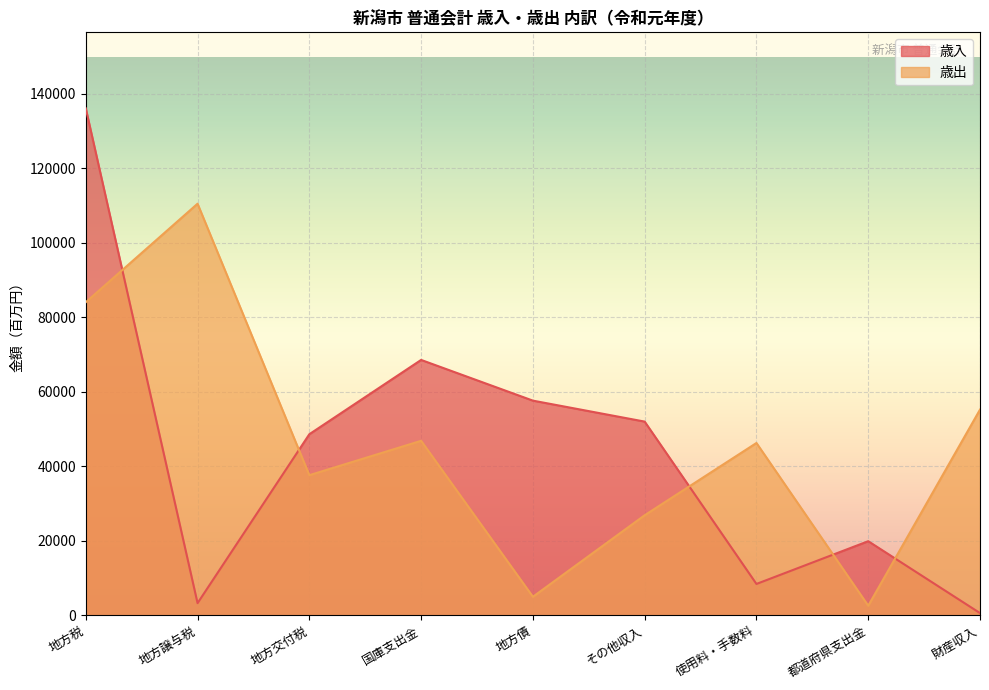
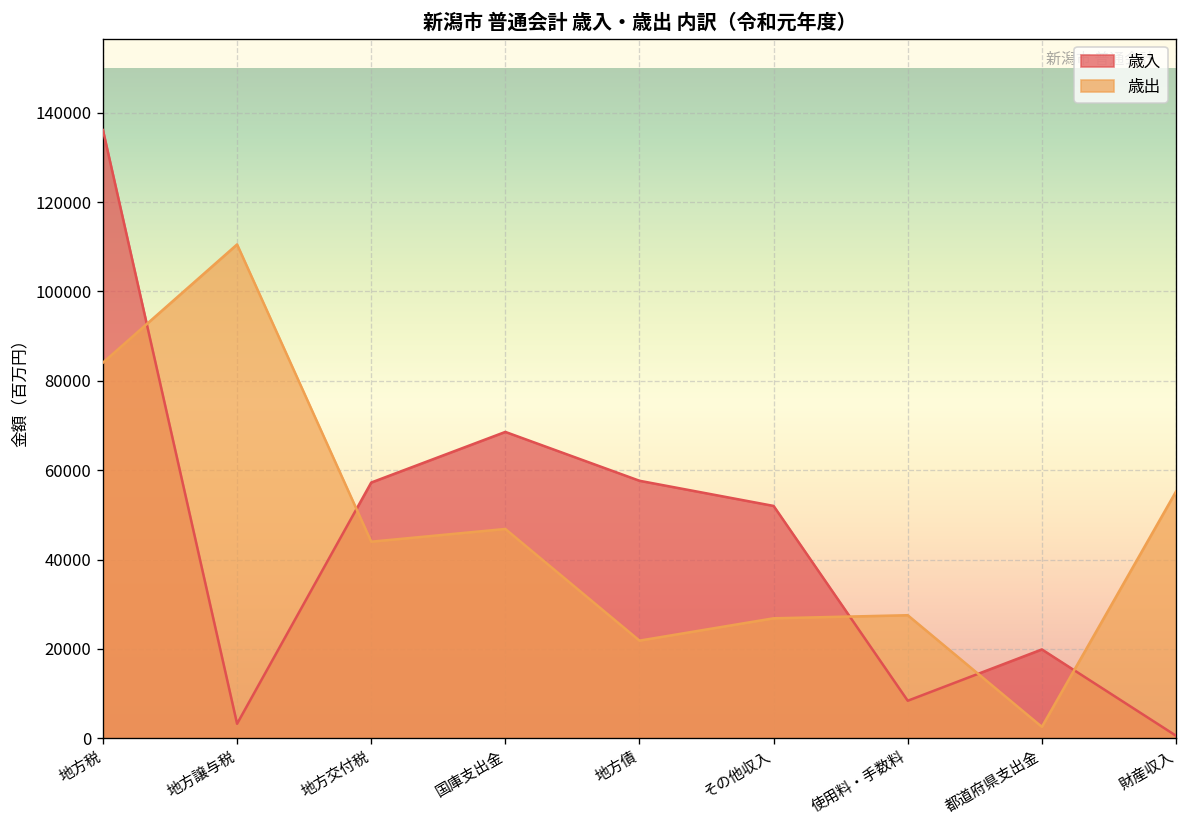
  {
    "歳入": {
      "地方税": 136000,
      "地方譲与税": 3000,
-     "地方交付税": 49000,
+     "地方交付税": 57000,
      "国庫支出金": 69000,
      "地方債": 58000,
      "その他収入": 52000,
      "使用料・手数料": 8000,
      "都道府県支出金": 20000,
      "財産収入": 1000
    },
    "歳出": {
      "地方税": 84000,
      "地方譲与税": 111000,
-     "地方交付税": 38000,
+     "地方交付税": 44000,
      "国庫支出金": 47000,
-     "地方債": 5000,
+     "地方債": 22000,
      "その他収入": 27000,
-     "使用料・手数料": 46000,
+     "使用料・手数料": 28000,
      "都道府県支出金": 3000,
      "財産収入": 55000
    }
  }
